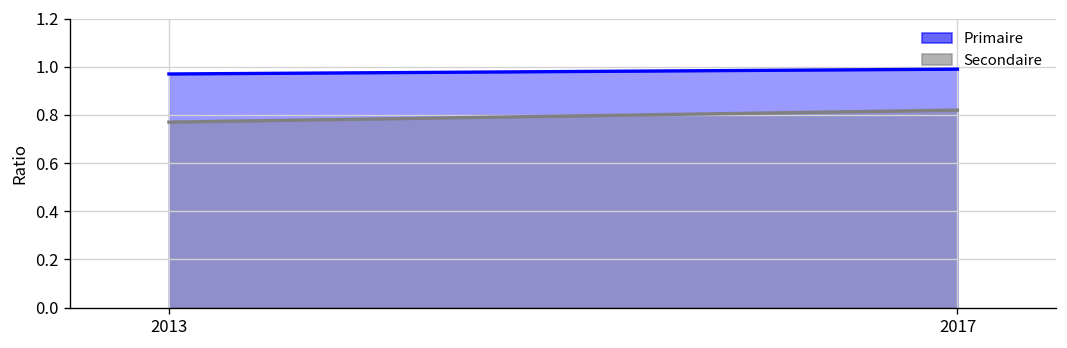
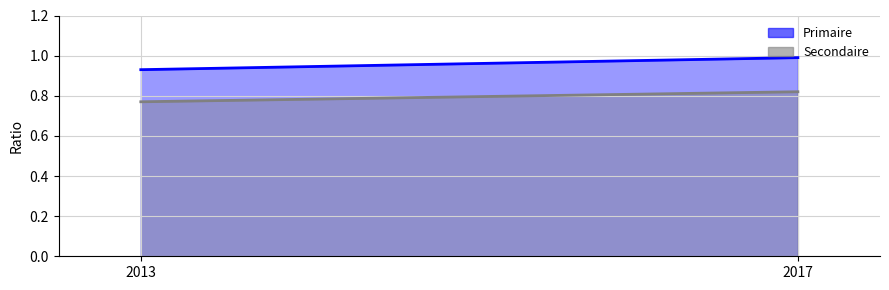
  {
    "Primaire": {
-     "2013": 0.97,
+     "2013": 0.93,
      "2017": 0.99
    },
    "Secondaire": {
      "2013": 0.77,
      "2017": 0.82
    }
  }
